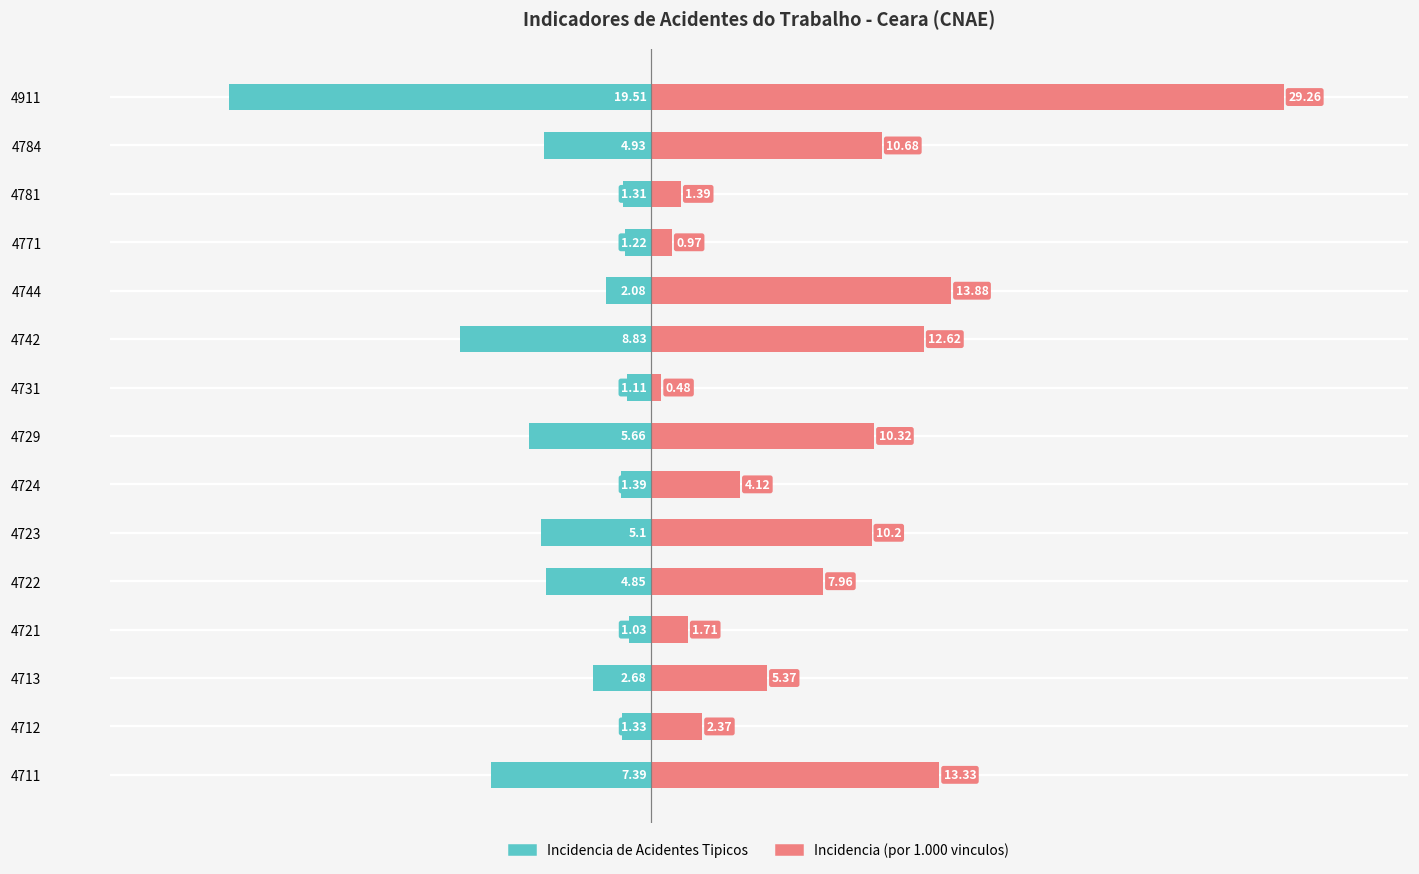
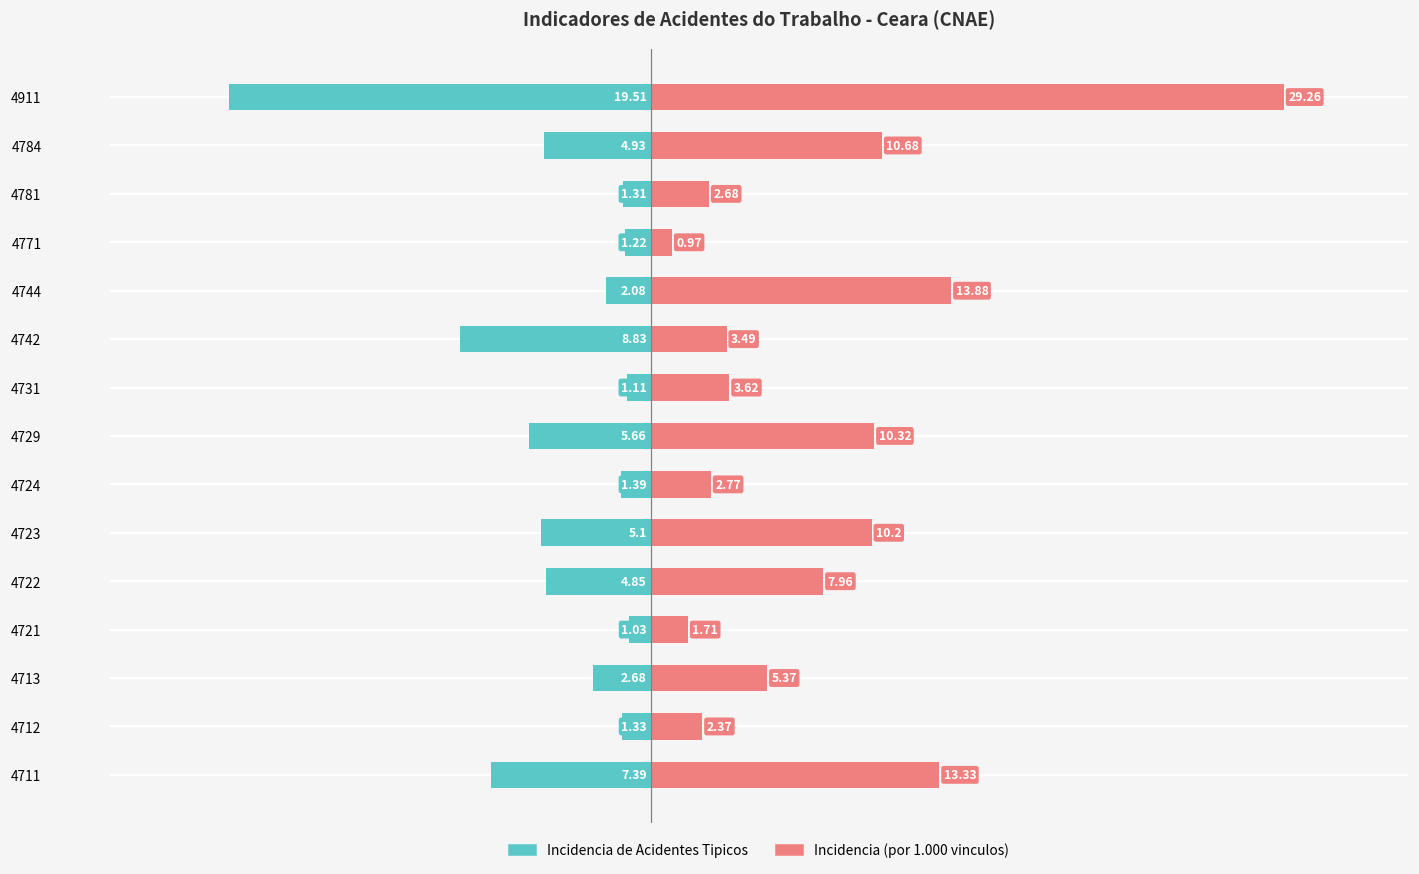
  {
    "Incidencia (por 1.000 vinculos)": {
-     "4781": 1.39,
-     "4742": 12.62,
-     "4731": 0.48,
-     "4724": 4.12
+     "4781": 2.68,
+     "4742": 3.49,
+     "4731": 3.62,
+     "4724": 2.77
    }
  }
